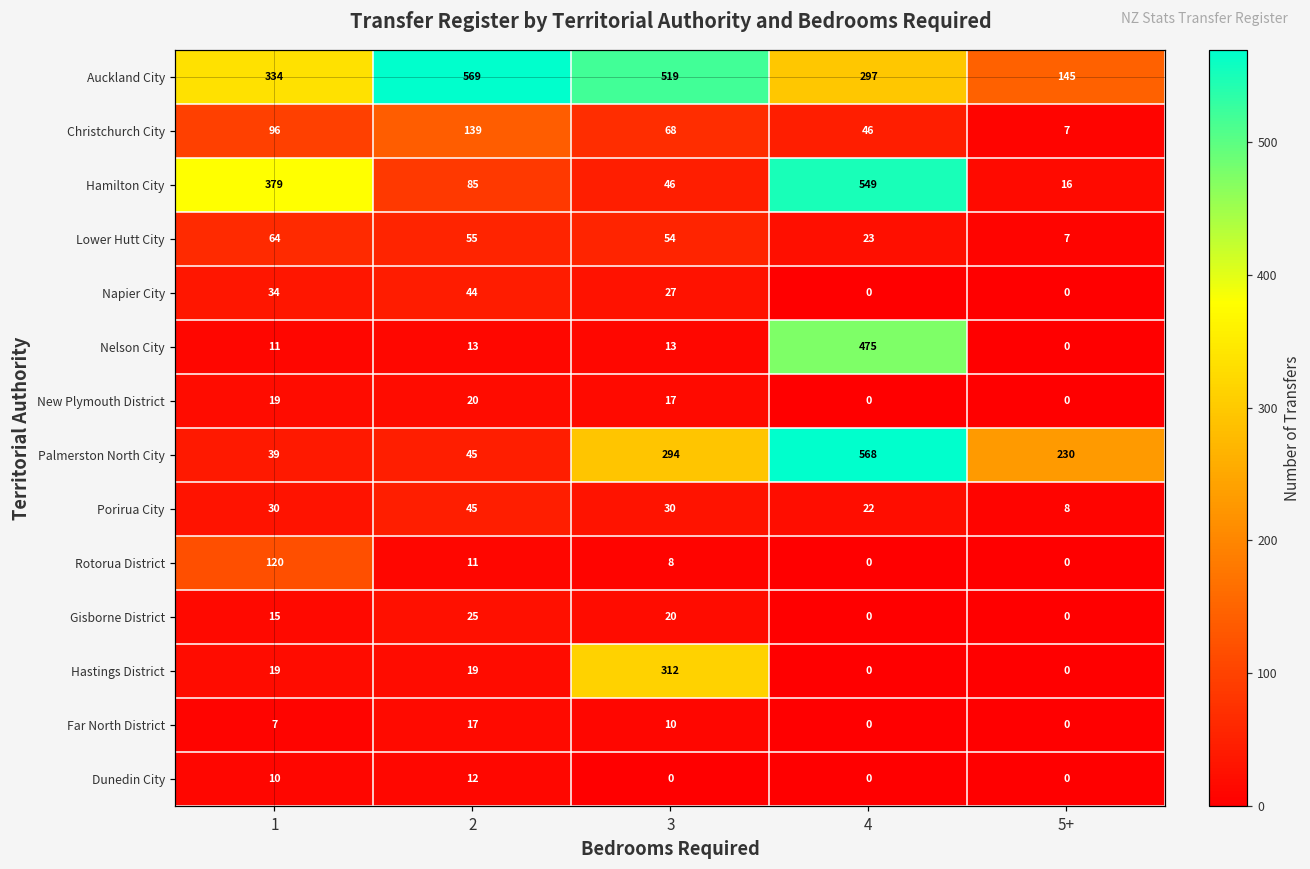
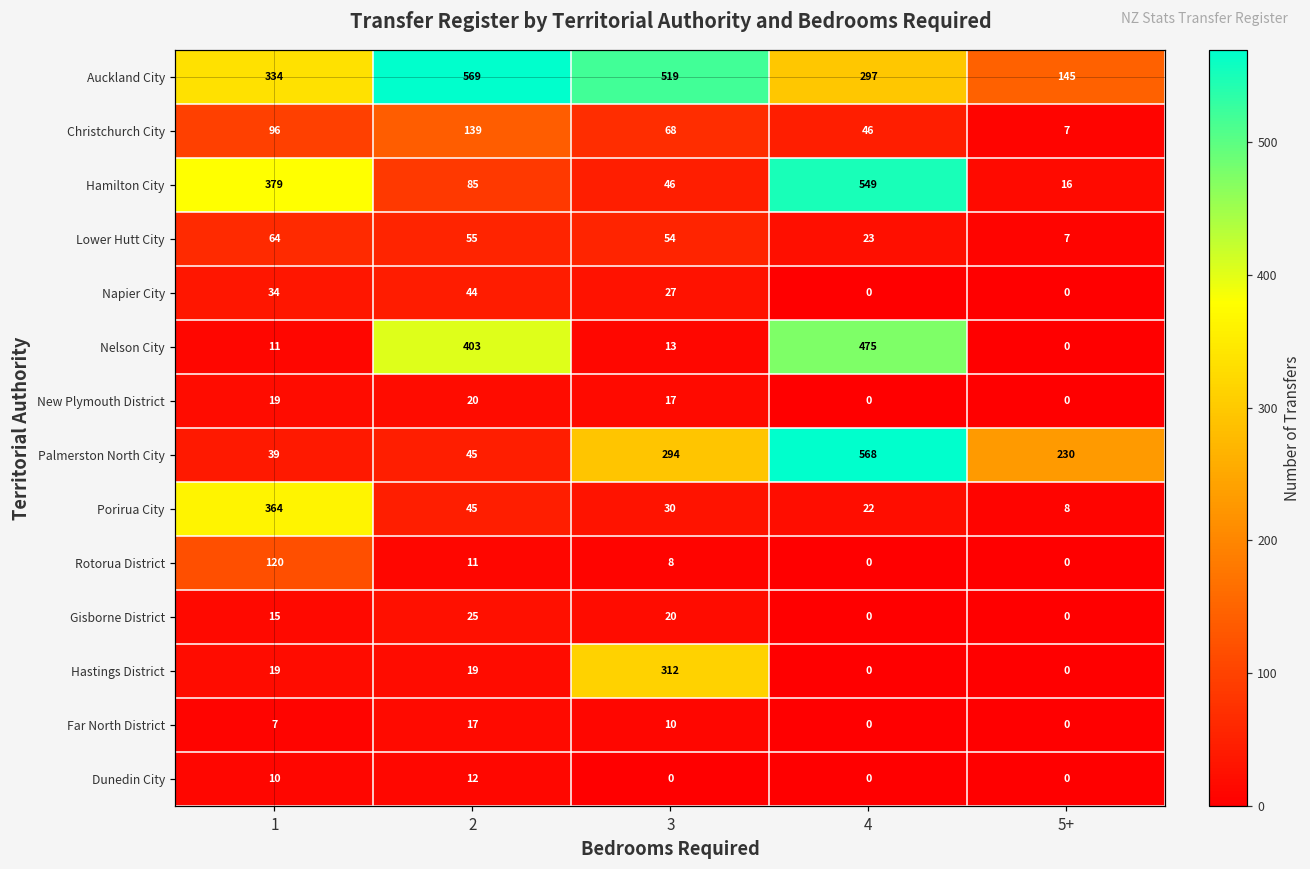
  {
    "Auckland City": {
      "1": 334,
      "2": 569,
      "3": 519,
      "4": 297,
      "5+": 145
    },
    "Christchurch City": {
      "1": 96,
      "2": 139,
      "3": 68,
      "4": 46,
      "5+": 7
    },
    "Hamilton City": {
      "1": 379,
      "2": 85,
      "3": 46,
      "4": 549,
      "5+": 16
    },
    "Lower Hutt City": {
      "1": 64,
      "2": 55,
      "3": 54,
      "4": 23,
      "5+": 7
    },
    "Napier City": {
      "1": 34,
      "2": 44,
      "3": 27,
      "4": 0,
      "5+": 0
    },
    "Nelson City": {
      "1": 11,
-     "2": 13,
+     "2": 403,
      "3": 13,
      "4": 475,
      "5+": 0
    },
    "New Plymouth District": {
      "1": 19,
      "2": 20,
      "3": 17,
      "4": 0,
      "5+": 0
    },
    "Palmerston North City": {
      "1": 39,
      "2": 45,
      "3": 294,
      "4": 568,
      "5+": 230
    },
    "Porirua City": {
-     "1": 30,
+     "1": 364,
      "2": 45,
      "3": 30,
      "4": 22,
      "5+": 8
    },
    "Rotorua District": {
      "1": 120,
      "2": 11,
      "3": 8,
      "4": 0,
      "5+": 0
    },
    "Gisborne District": {
      "1": 15,
      "2": 25,
      "3": 20,
      "4": 0,
      "5+": 0
    },
    "Hastings District": {
      "1": 19,
      "2": 19,
      "3": 312,
      "4": 0,
      "5+": 0
    },
    "Far North District": {
      "1": 7,
      "2": 17,
      "3": 10,
      "4": 0,
      "5+": 0
    },
    "Dunedin City": {
      "1": 10,
      "2": 12,
      "3": 0,
      "4": 0,
      "5+": 0
    }
  }
